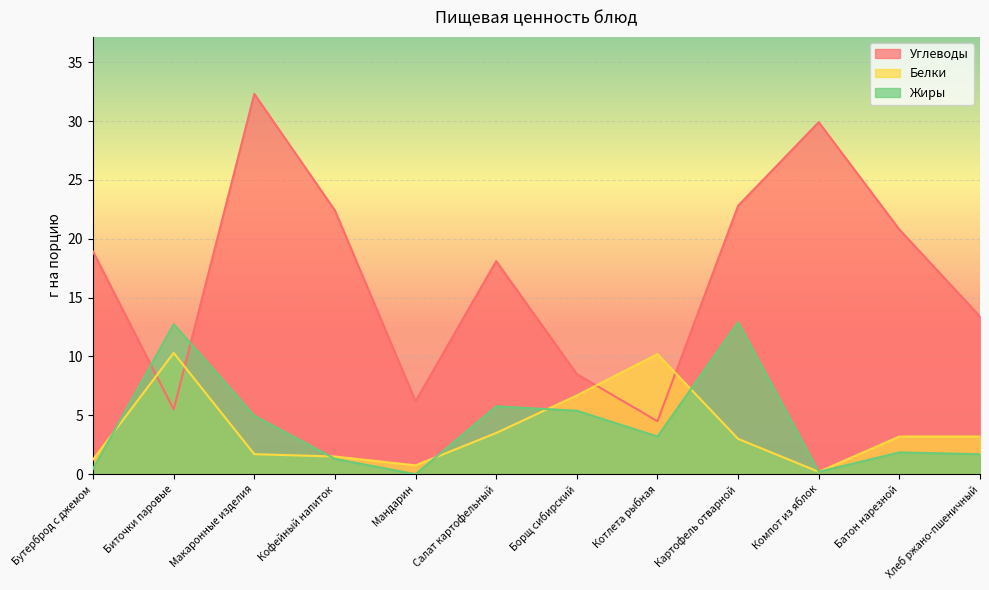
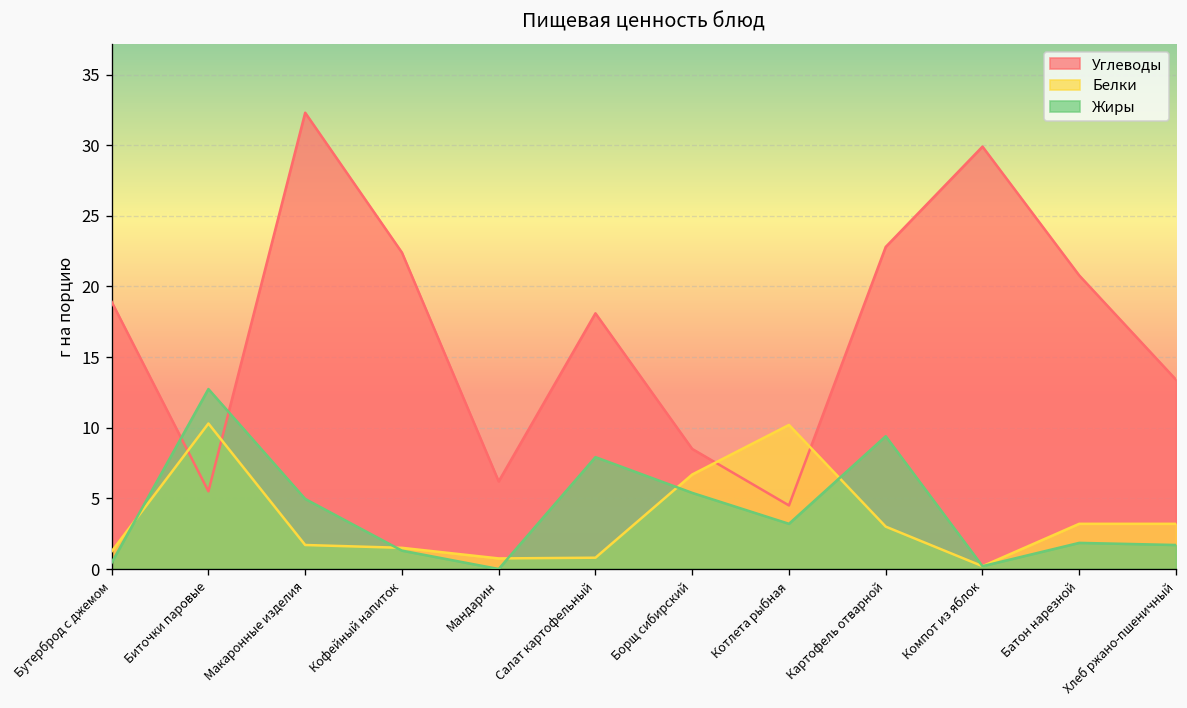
  {
    "Углеводы": {
      "Бутерброд с джемом": 18.9,
      "Биточки паровые": 5.5,
      "Макаронные изделия": 32.3,
      "Кофейный напиток": 22.4,
      "Мандарин": 6.2,
      "Салат картофельный": 18.1,
      "Борщ сибирский": 8.5,
      "Котлета рыбная": 4.5,
      "Картофель отварной": 22.8,
      "Компот из яблок": 29.9,
      "Батон нарезной": 20.8,
      "Хлеб ржано-пшеничный": 13.4
    },
    "Белки": {
      "Бутерброд с джемом": 1.3,
      "Биточки паровые": 10.3,
      "Макаронные изделия": 1.7,
      "Мандарин": 0.8,
-     "Салат картофельный": 3.5,
+     "Салат картофельный": 0.8,
      "Борщ сибирский": 6.7,
      "Котлета рыбная": 10.2,
      "Картофель отварной": 3.0,
      "Батон нарезной": 3.2,
      "Хлеб ржано-пшеничный": 3.2
    },
    "Жиры": {
      "Бутерброд с джемом": 0.5,
      "Биточки паровые": 12.7,
      "Макаронные изделия": 5.0,
      "Мандарин": 0.0,
-     "Салат картофельный": 5.8,
+     "Салат картофельный": 7.9,
      "Борщ сибирский": 5.4,
      "Котлета рыбная": 3.2,
-     "Картофель отварной": 12.9,
+     "Картофель отварной": 9.4,
      "Батон нарезной": 1.9,
      "Хлеб ржано-пшеничный": 1.7
    }
  }
